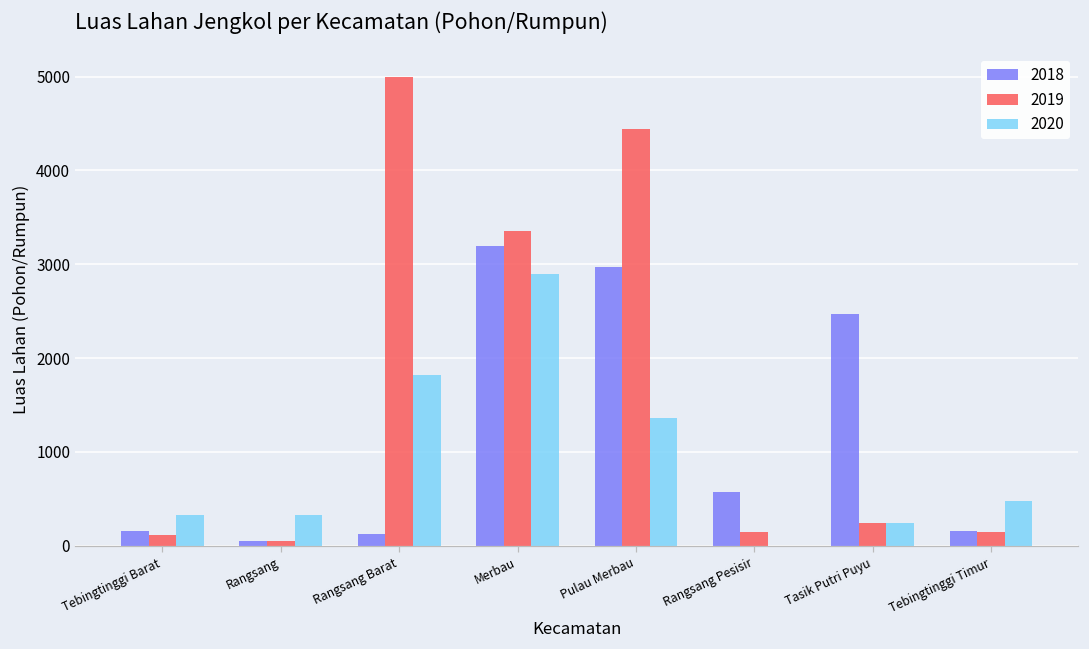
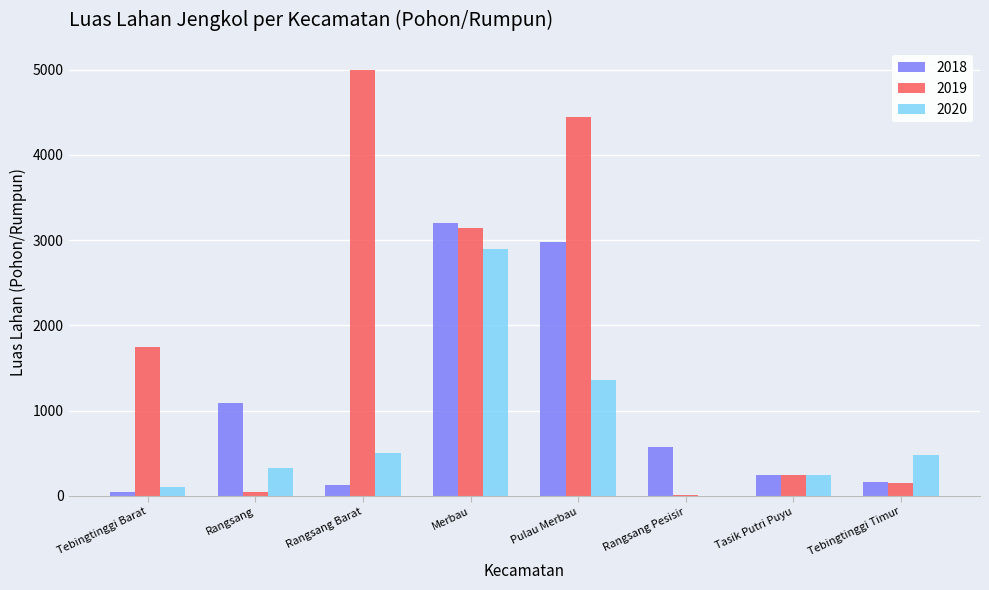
  {
    "2018": {
-     "Tebingtinggi Barat": 200,
-     "Rangsang": 0,
+     "Tebingtinggi Barat": 100,
+     "Rangsang": 1100,
      "Rangsang Barat": 100,
      "Merbau": 3200,
      "Pulau Merbau": 3000,
      "Rangsang Pesisir": 600,
-     "Tasik Putri Puyu": 2500,
+     "Tasik Putri Puyu": 200,
      "Tebingtinggi Timur": 200
    },
    "2019": {
-     "Tebingtinggi Barat": 100,
+     "Tebingtinggi Barat": 1700,
      "Rangsang": 100,
      "Rangsang Barat": 5000,
-     "Merbau": 3400,
+     "Merbau": 3100,
      "Pulau Merbau": 4400,
-     "Rangsang Pesisir": 100,
+     "Rangsang Pesisir": 0,
      "Tasik Putri Puyu": 200,
      "Tebingtinggi Timur": 100
    },
    "2020": {
-     "Tebingtinggi Barat": 300,
+     "Tebingtinggi Barat": 100,
      "Rangsang": 300,
-     "Rangsang Barat": 1800,
+     "Rangsang Barat": 500,
      "Merbau": 2900,
      "Pulau Merbau": 1400,
      "Rangsang Pesisir": 0,
      "Tasik Putri Puyu": 200,
      "Tebingtinggi Timur": 500
    }
  }
